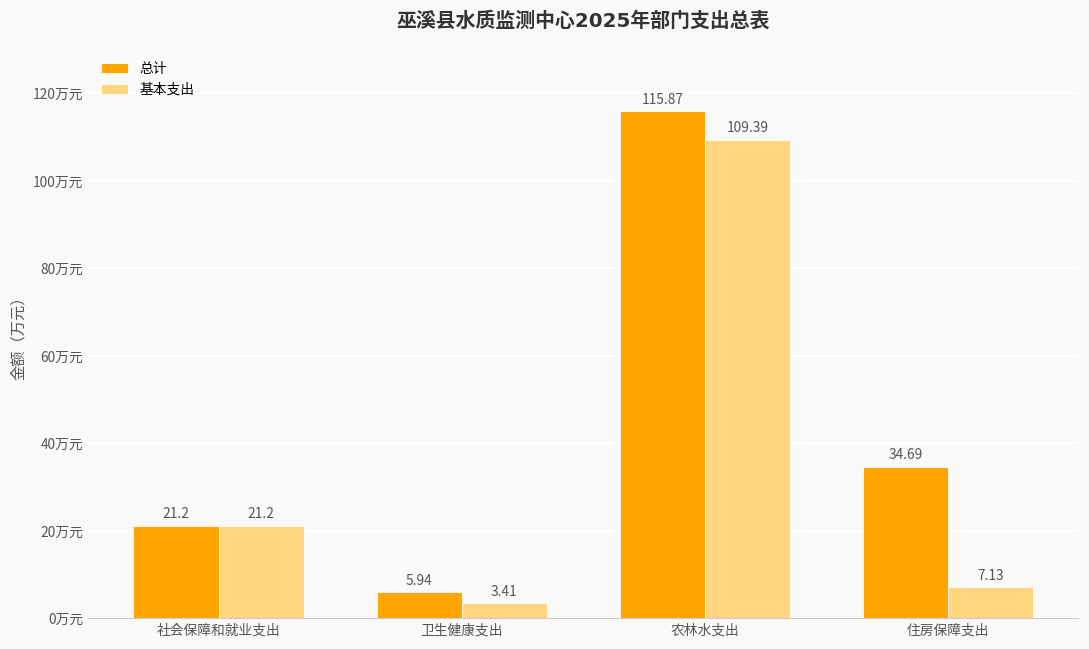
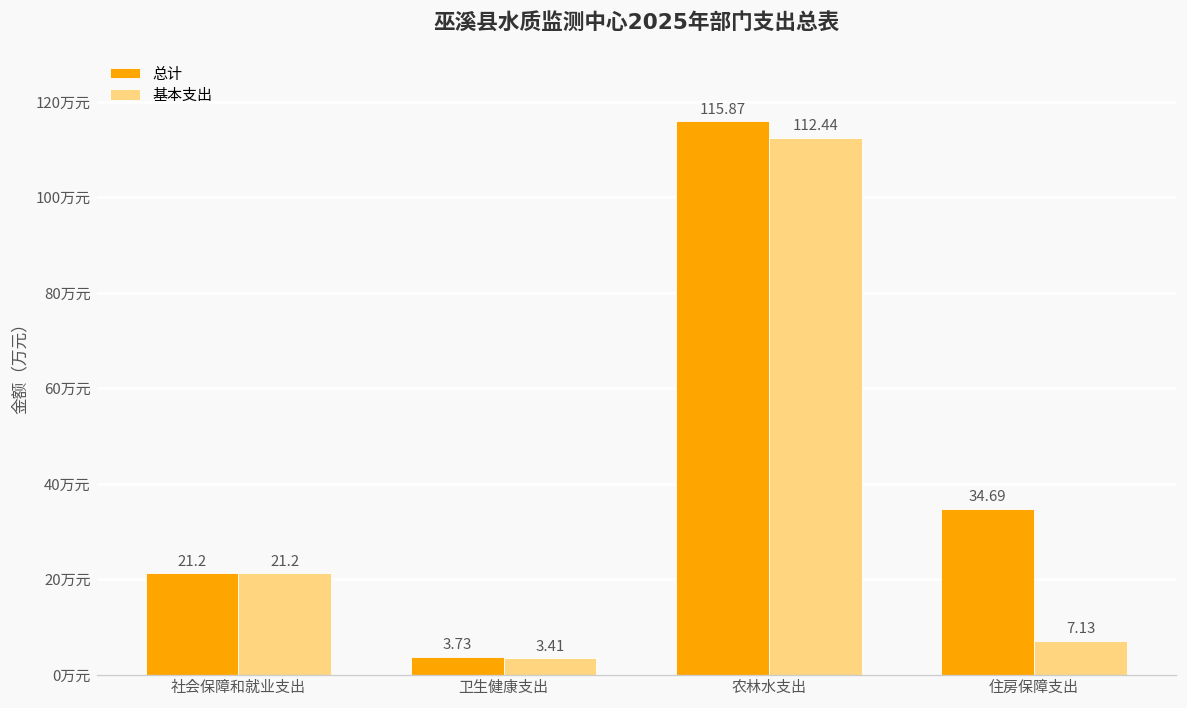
  {
    "总计": {
      "社会保障和就业支出": 21.2,
-     "卫生健康支出": 5.94,
+     "卫生健康支出": 3.73,
      "农林水支出": 115.87,
      "住房保障支出": 34.69
    },
    "基本支出": {
      "社会保障和就业支出": 21.2,
      "卫生健康支出": 3.41,
-     "农林水支出": 109.39,
+     "农林水支出": 112.44,
      "住房保障支出": 7.13
    }
  }
